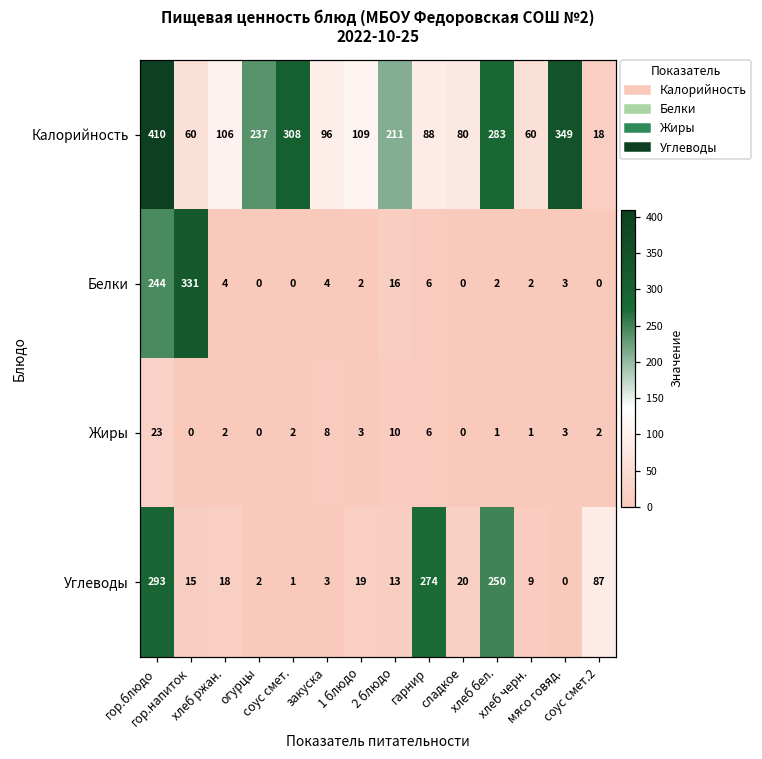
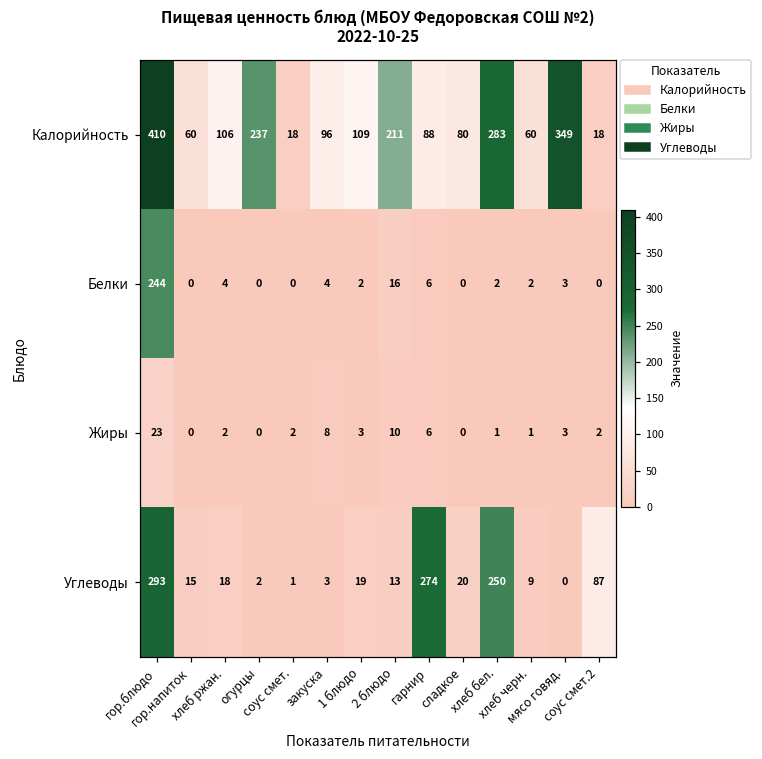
  {
    "Калорийность": {
      "гор.блюдо": 410,
      "гор.напиток": 60,
      "хлеб ржан.": 106,
      "огурцы": 237,
-     "соус смет.": 308,
+     "соус смет.": 18,
      "закуска": 96,
      "1 блюдо": 109,
      "2 блюдо": 211,
      "гарнир": 88,
      "сладкое": 80,
      "хлеб бел.": 283,
      "хлеб черн.": 60,
      "мясо говяд.": 349,
      "соус смет.2": 18
    },
    "Белки": {
      "гор.блюдо": 244,
-     "гор.напиток": 331,
+     "гор.напиток": 0,
      "хлеб ржан.": 4,
      "огурцы": 0,
      "соус смет.": 0,
      "закуска": 4,
      "1 блюдо": 2,
      "2 блюдо": 16,
      "гарнир": 6,
      "сладкое": 0,
      "хлеб бел.": 2,
      "хлеб черн.": 2,
      "мясо говяд.": 3,
      "соус смет.2": 0
    },
    "Жиры": {
      "гор.блюдо": 23,
      "гор.напиток": 0,
      "хлеб ржан.": 2,
      "огурцы": 0,
      "соус смет.": 2,
      "закуска": 8,
      "1 блюдо": 3,
      "2 блюдо": 10,
      "гарнир": 6,
      "сладкое": 0,
      "хлеб бел.": 1,
      "хлеб черн.": 1,
      "мясо говяд.": 3,
      "соус смет.2": 2
    },
    "Углеводы": {
      "гор.блюдо": 293,
      "гор.напиток": 15,
      "хлеб ржан.": 18,
      "огурцы": 2,
      "соус смет.": 1,
      "закуска": 3,
      "1 блюдо": 19,
      "2 блюдо": 13,
      "гарнир": 274,
      "сладкое": 20,
      "хлеб бел.": 250,
      "хлеб черн.": 9,
      "мясо говяд.": 0,
      "соус смет.2": 87
    }
  }
